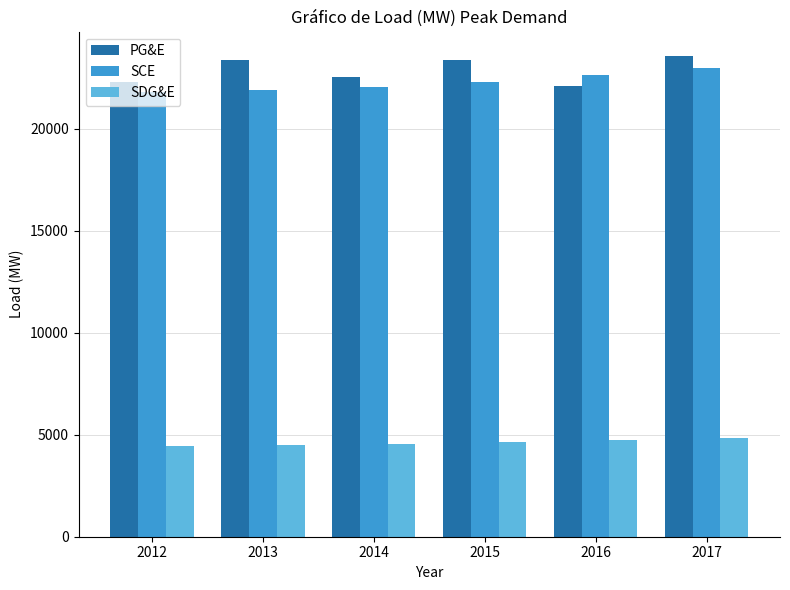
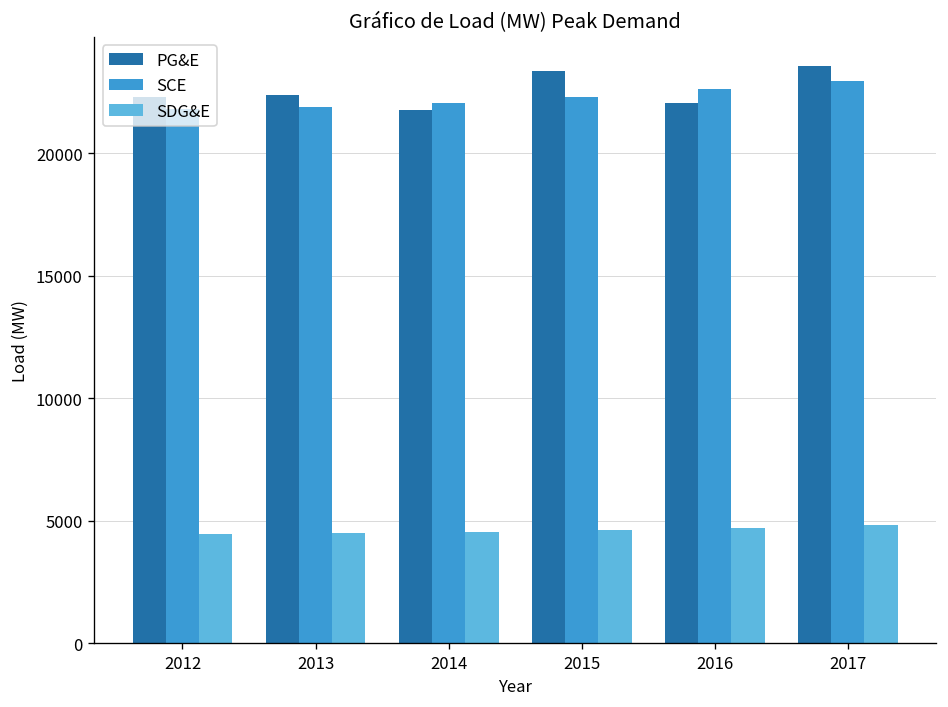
  {
    "PG&E": {
-     "2013": 23400,
-     "2014": 22600,
+     "2013": 22400,
+     "2014": 21800,
      "2015": 23300,
      "2016": 22100,
      "2017": 23600
    }
  }
